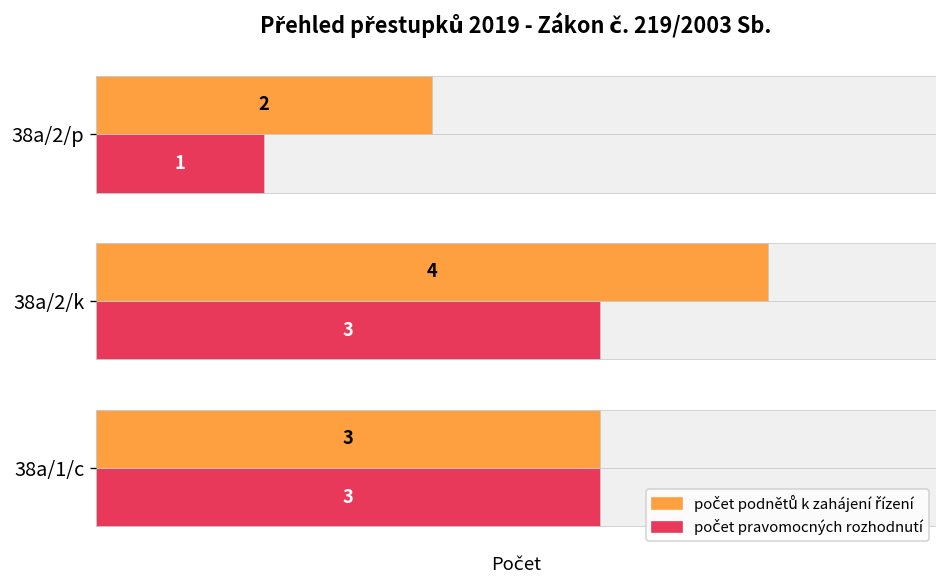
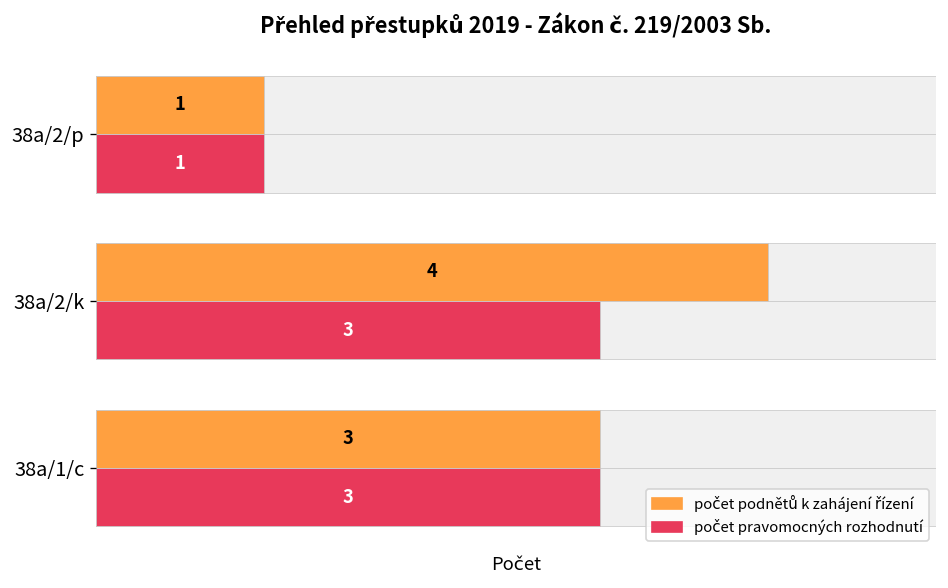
  {
    "počet podnětů k zahájení řízení": {
-     "38a/2/p": 2
+     "38a/2/p": 1
    }
  }
